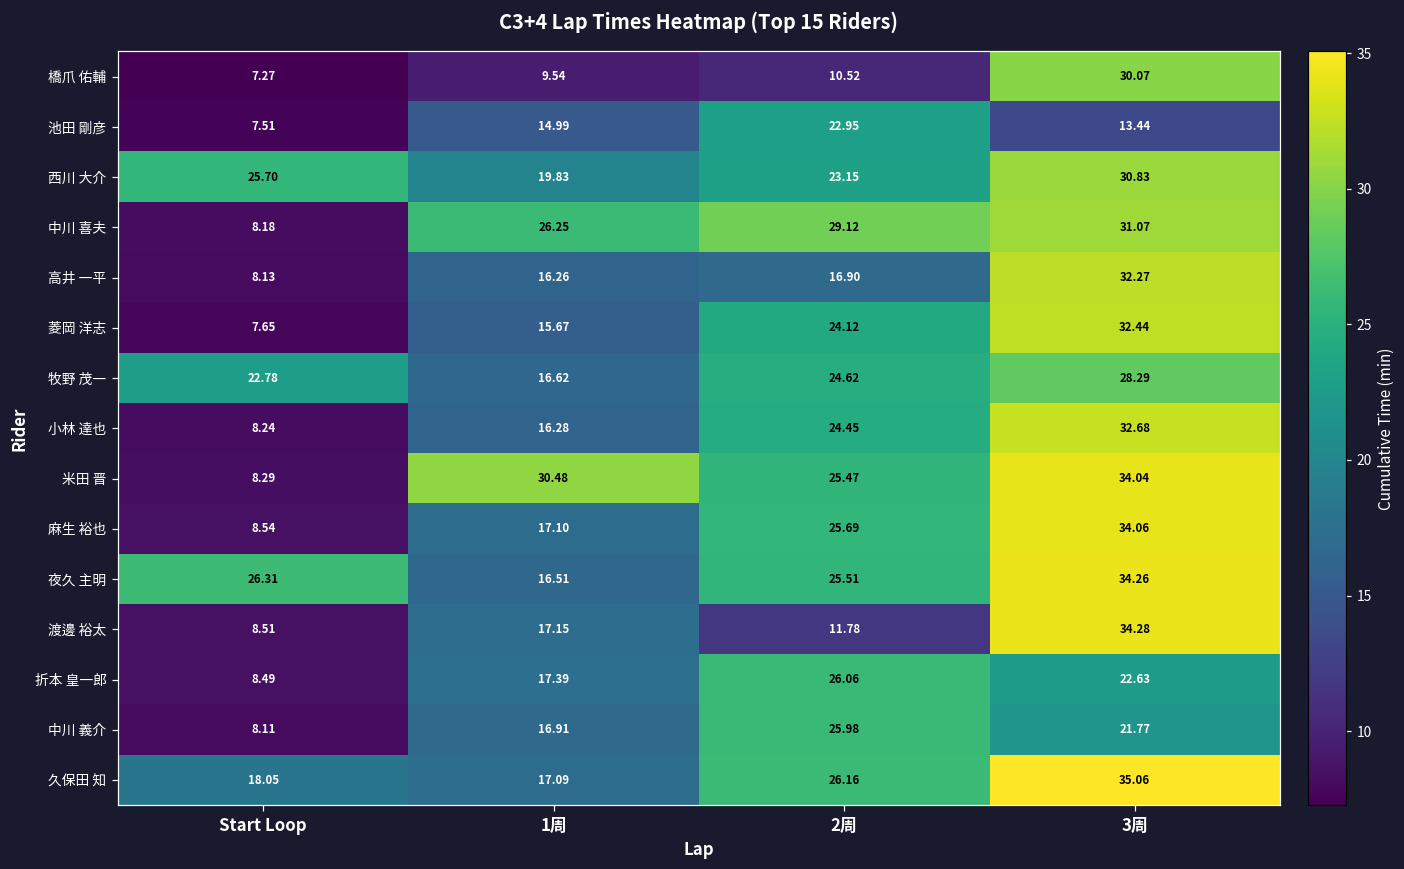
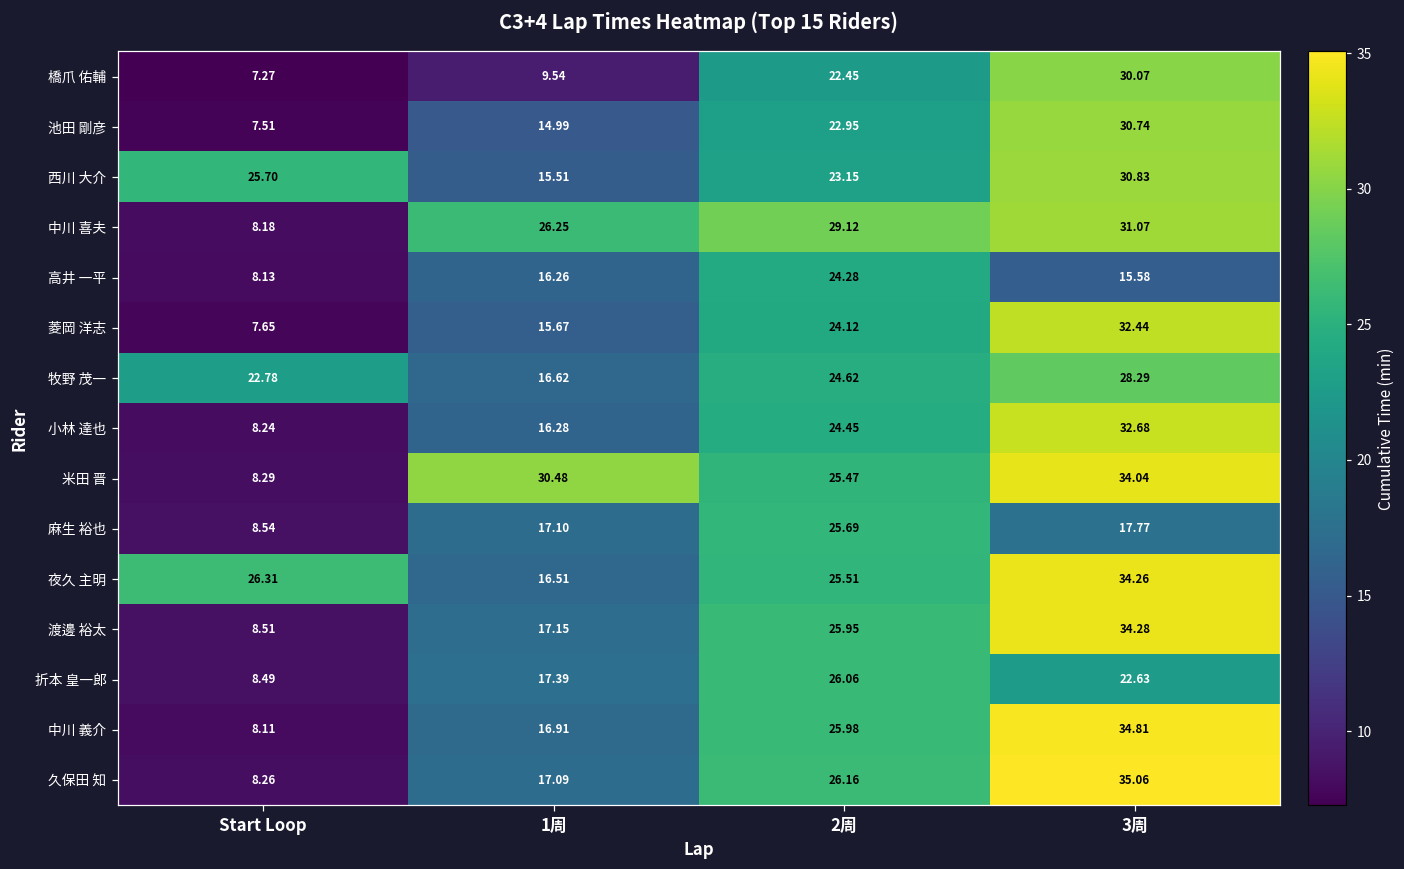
  {
    "橋爪 佑輔": {
      "Start Loop": 7.27,
      "1周": 9.54,
-     "2周": 10.52,
+     "2周": 22.45,
      "3周": 30.07
    },
    "池田 剛彦": {
      "Start Loop": 7.51,
      "1周": 14.99,
      "2周": 22.95,
-     "3周": 13.44
+     "3周": 30.74
    },
    "西川 大介": {
      "Start Loop": 25.70,
-     "1周": 19.83,
+     "1周": 15.51,
      "2周": 23.15,
      "3周": 30.83
    },
    "中川 喜夫": {
      "Start Loop": 8.18,
      "1周": 26.25,
      "2周": 29.12,
      "3周": 31.07
    },
    "高井 一平": {
      "Start Loop": 8.13,
      "1周": 16.26,
-     "2周": 16.90,
-     "3周": 32.27
+     "2周": 24.28,
+     "3周": 15.58
    },
    "菱岡 洋志": {
      "Start Loop": 7.65,
      "1周": 15.67,
      "2周": 24.12,
      "3周": 32.44
    },
    "牧野 茂一": {
      "Start Loop": 22.78,
      "1周": 16.62,
      "2周": 24.62,
      "3周": 28.29
    },
    "小林 達也": {
      "Start Loop": 8.24,
      "1周": 16.28,
      "2周": 24.45,
      "3周": 32.68
    },
    "米田 晋": {
      "Start Loop": 8.29,
      "1周": 30.48,
      "2周": 25.47,
      "3周": 34.04
    },
    "麻生 裕也": {
      "Start Loop": 8.54,
      "1周": 17.10,
      "2周": 25.69,
-     "3周": 34.06
+     "3周": 17.77
    },
    "夜久 主明": {
      "Start Loop": 26.31,
      "1周": 16.51,
      "2周": 25.51,
      "3周": 34.26
    },
    "渡邊 裕太": {
      "Start Loop": 8.51,
      "1周": 17.15,
-     "2周": 11.78,
+     "2周": 25.95,
      "3周": 34.28
    },
    "折本 皇一郎": {
      "Start Loop": 8.49,
      "1周": 17.39,
      "2周": 26.06,
      "3周": 22.63
    },
    "中川 義介": {
      "Start Loop": 8.11,
      "1周": 16.91,
      "2周": 25.98,
-     "3周": 21.77
+     "3周": 34.81
    },
    "久保田 知": {
-     "Start Loop": 18.05,
+     "Start Loop": 8.26,
      "1周": 17.09,
      "2周": 26.16,
      "3周": 35.06
    }
  }
